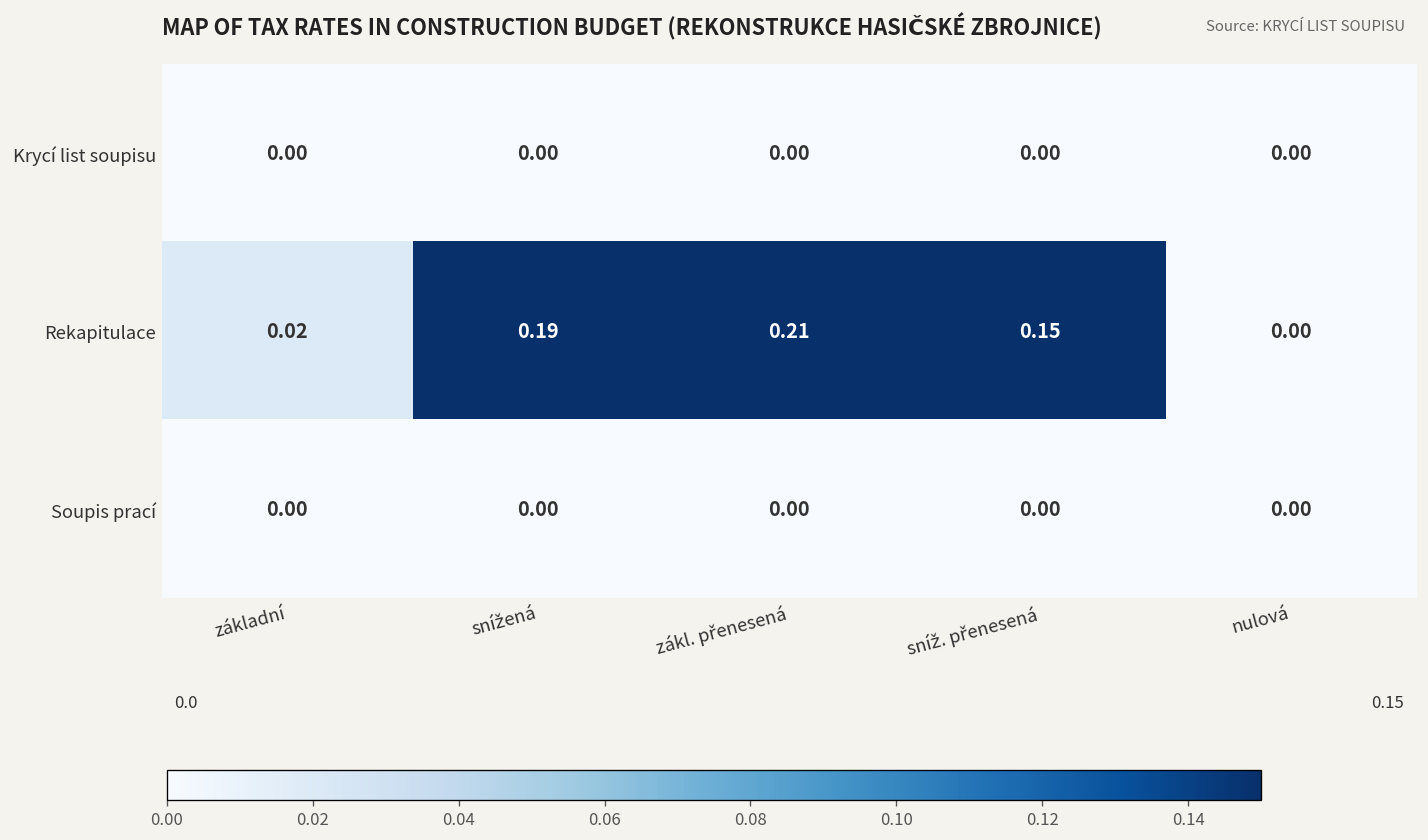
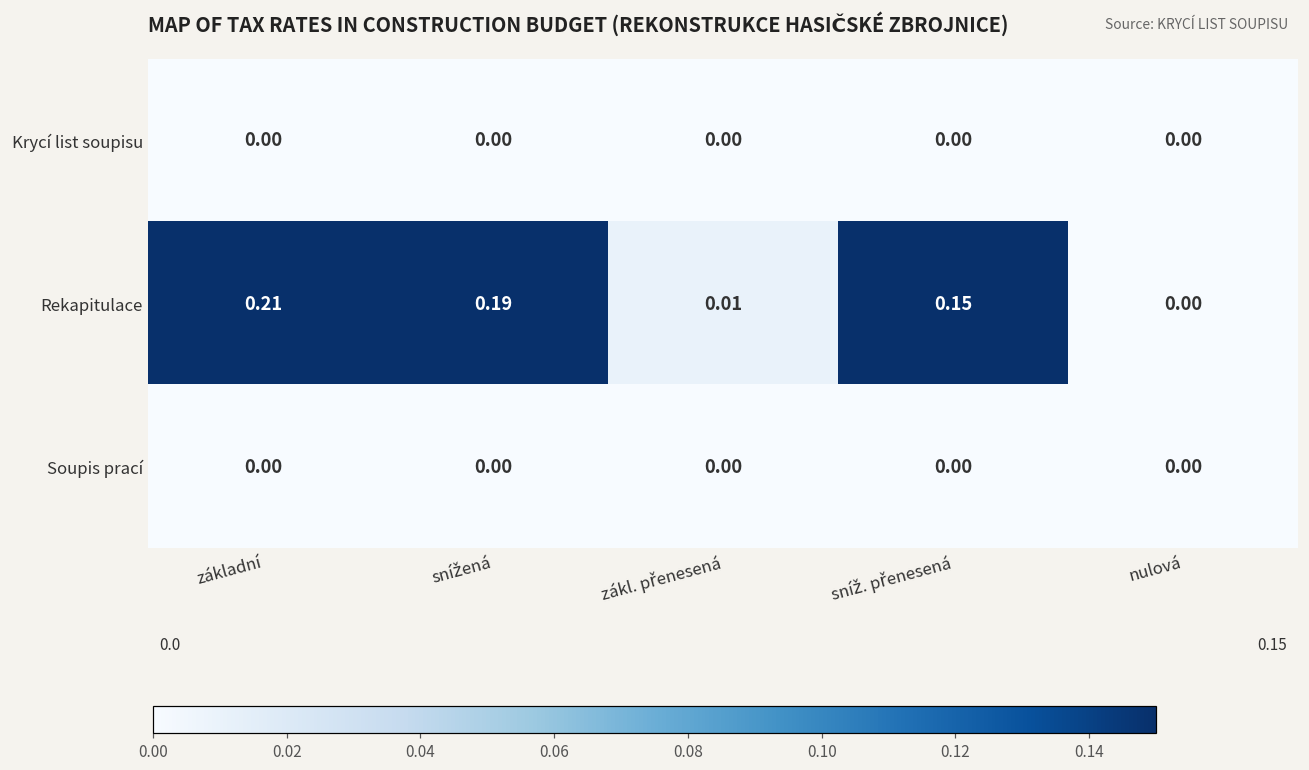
  {
    "Krycí list soupisu": {
      "základní": 0.00,
      "snížená": 0.00,
      "zákl. přenesená": 0.00,
      "sníž. přenesená": 0.00,
      "nulová": 0.00
    },
    "Rekapitulace": {
-     "základní": 0.02,
+     "základní": 0.21,
      "snížená": 0.19,
-     "zákl. přenesená": 0.21,
+     "zákl. přenesená": 0.01,
      "sníž. přenesená": 0.15,
      "nulová": 0.00
    },
    "Soupis prací": {
      "základní": 0.00,
      "snížená": 0.00,
      "zákl. přenesená": 0.00,
      "sníž. přenesená": 0.00,
      "nulová": 0.00
    }
  }
